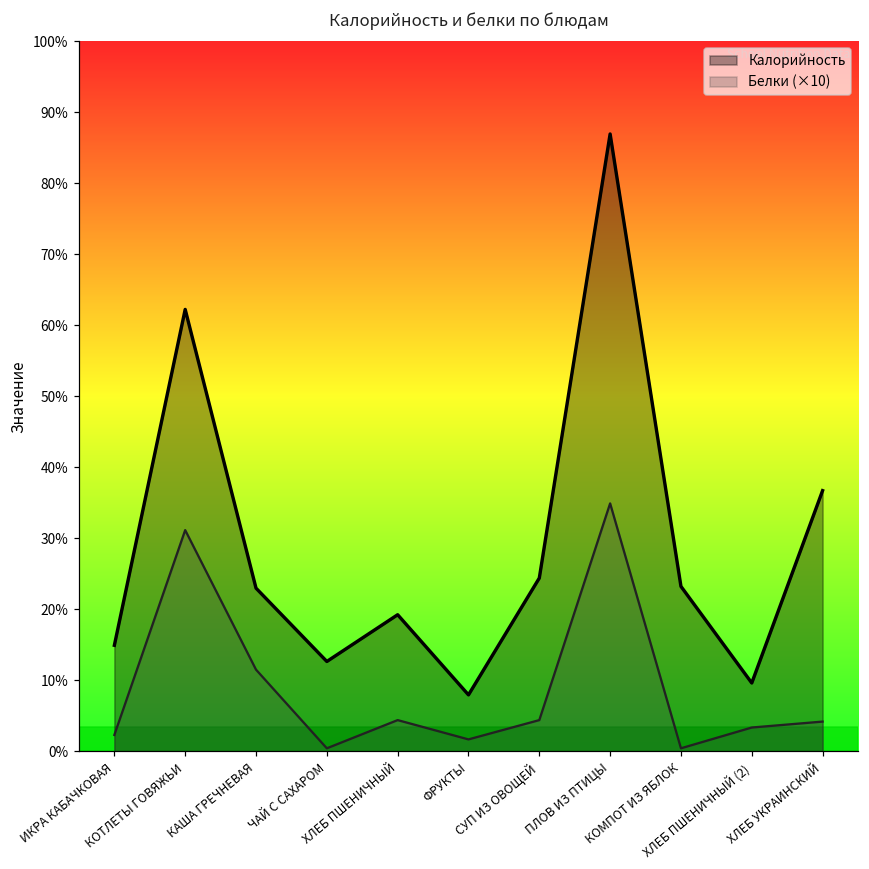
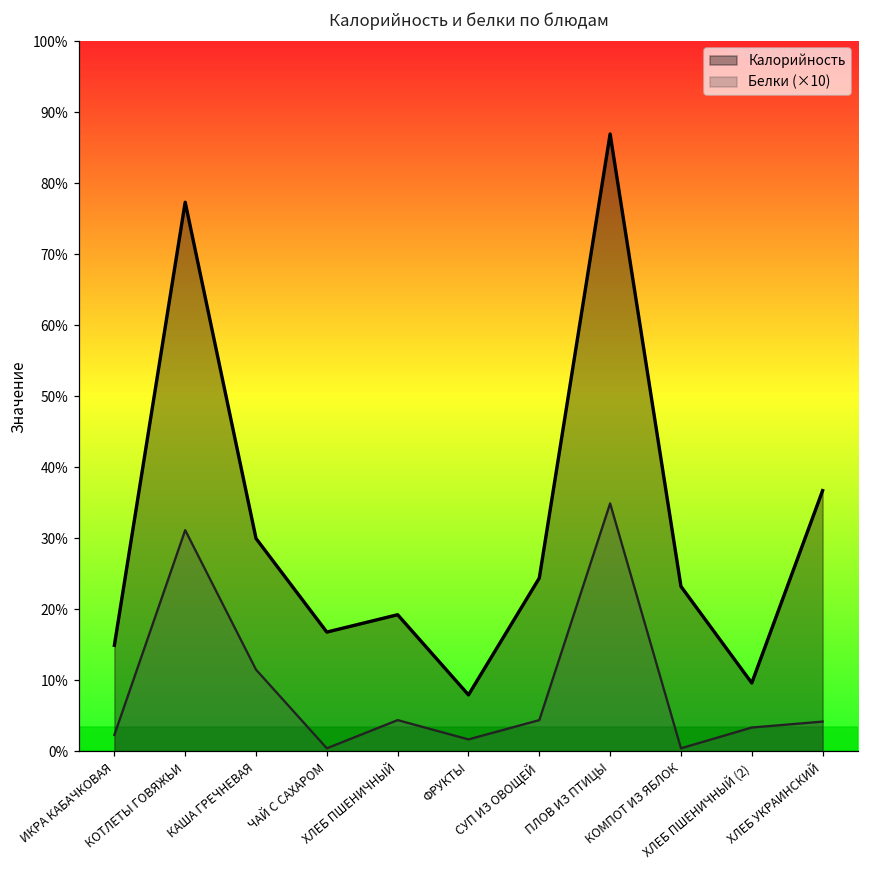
  {
    "Калорийность": {
      "ИКРА КАБАЧКОВАЯ": "15%",
-     "КОТЛЕТЫ ГОВЯЖЬИ": "62%",
-     "КАША ГРЕЧНЕВАЯ": "23%",
-     "ЧАЙ С САХАРОМ": "13%",
+     "КОТЛЕТЫ ГОВЯЖЬИ": "77%",
+     "КАША ГРЕЧНЕВАЯ": "30%",
+     "ЧАЙ С САХАРОМ": "17%",
      "ХЛЕБ ПШЕНИЧНЫЙ": "19%",
      "ФРУКТЫ": "8%",
      "СУП ИЗ ОВОЩЕЙ": "24%",
      "ПЛОВ ИЗ ПТИЦЫ": "87%",
      "КОМПОТ ИЗ ЯБЛОК": "23%",
      "ХЛЕБ ПШЕНИЧНЫЙ (2)": "10%",
      "ХЛЕБ УКРАИНСКИЙ": "37%"
    },
    "Белки (×10)": {
      "КОТЛЕТЫ ГОВЯЖЬИ": "31%",
      "КАША ГРЕЧНЕВАЯ": "11%",
      "ХЛЕБ ПШЕНИЧНЫЙ": "4%",
      "СУП ИЗ ОВОЩЕЙ": "4%",
      "ПЛОВ ИЗ ПТИЦЫ": "35%",
      "ХЛЕБ УКРАИНСКИЙ": "4%"
    }
  }
